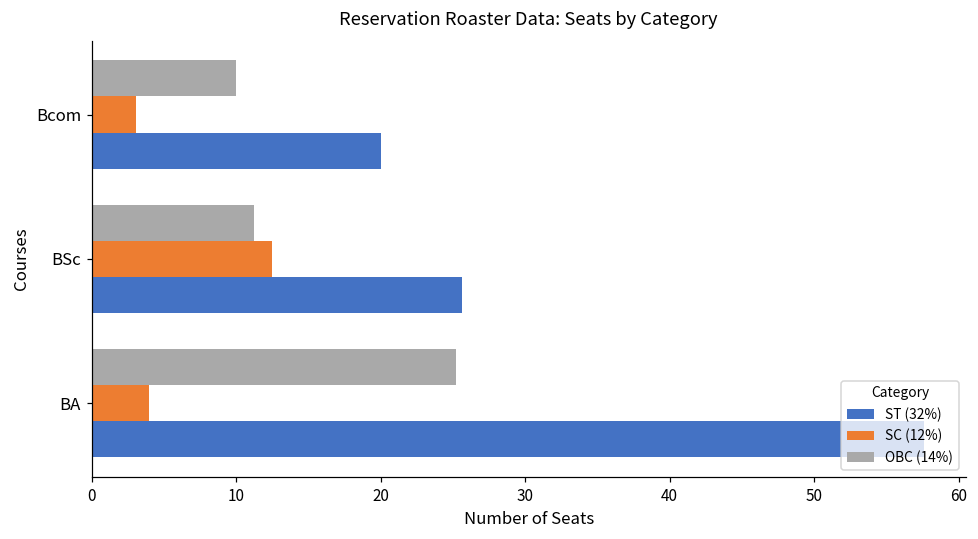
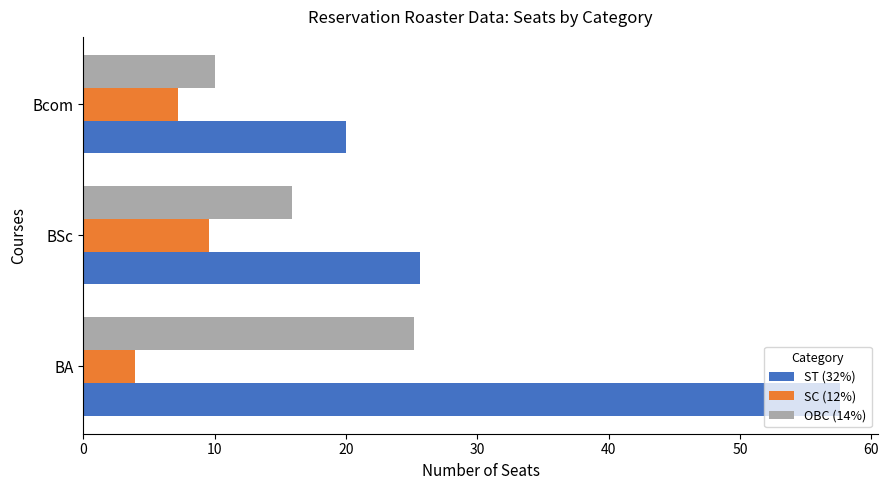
  {
    "ST (32%)": {
      "Bcom": 20.0,
      "BSc": 25.6
    },
    "SC (12%)": {
-     "Bcom": 3.1,
-     "BSc": 12.5,
+     "Bcom": 7.2,
+     "BSc": 9.6,
      "BA": 3.9
    },
    "OBC (14%)": {
      "Bcom": 10.0,
-     "BSc": 11.2,
+     "BSc": 15.9,
      "BA": 25.2
    }
  }
